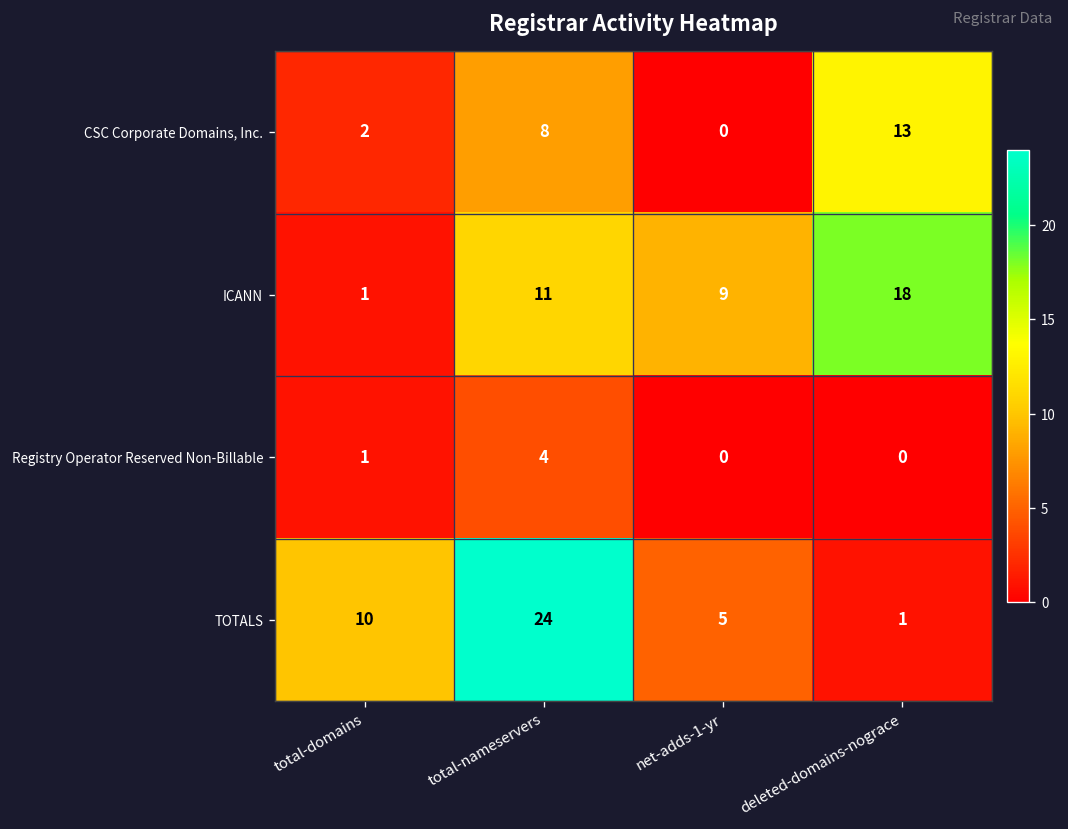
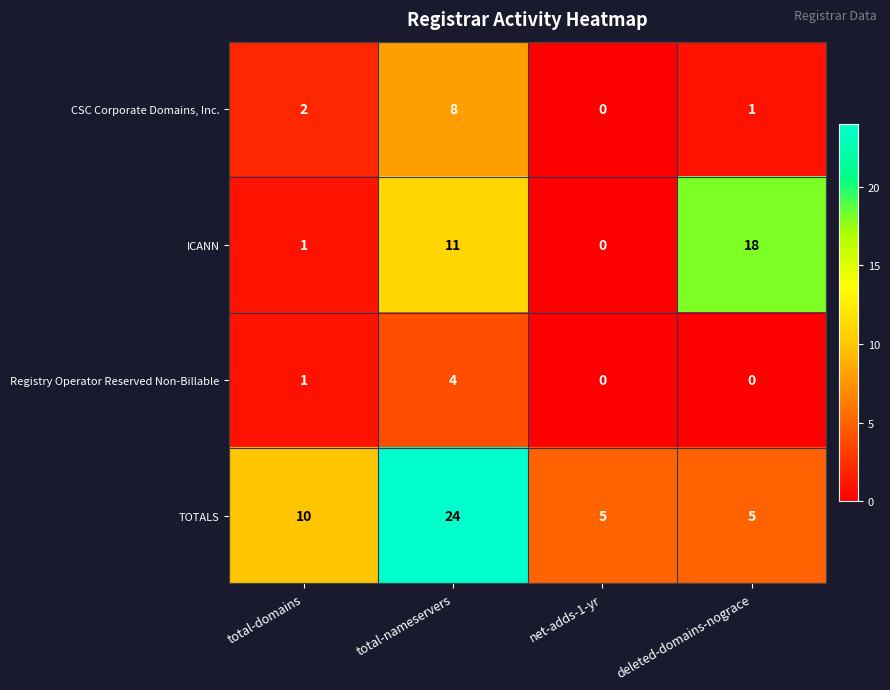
  {
    "CSC Corporate Domains, Inc.": {
      "total-domains": 2,
      "total-nameservers": 8,
      "net-adds-1-yr": 0,
-     "deleted-domains-nograce": 13
+     "deleted-domains-nograce": 1
    },
    "ICANN": {
      "total-domains": 1,
      "total-nameservers": 11,
-     "net-adds-1-yr": 9,
+     "net-adds-1-yr": 0,
      "deleted-domains-nograce": 18
    },
    "Registry Operator Reserved Non-Billable": {
      "total-domains": 1,
      "total-nameservers": 4,
      "net-adds-1-yr": 0,
      "deleted-domains-nograce": 0
    },
    "TOTALS": {
      "total-domains": 10,
      "total-nameservers": 24,
      "net-adds-1-yr": 5,
-     "deleted-domains-nograce": 1
+     "deleted-domains-nograce": 5
    }
  }
